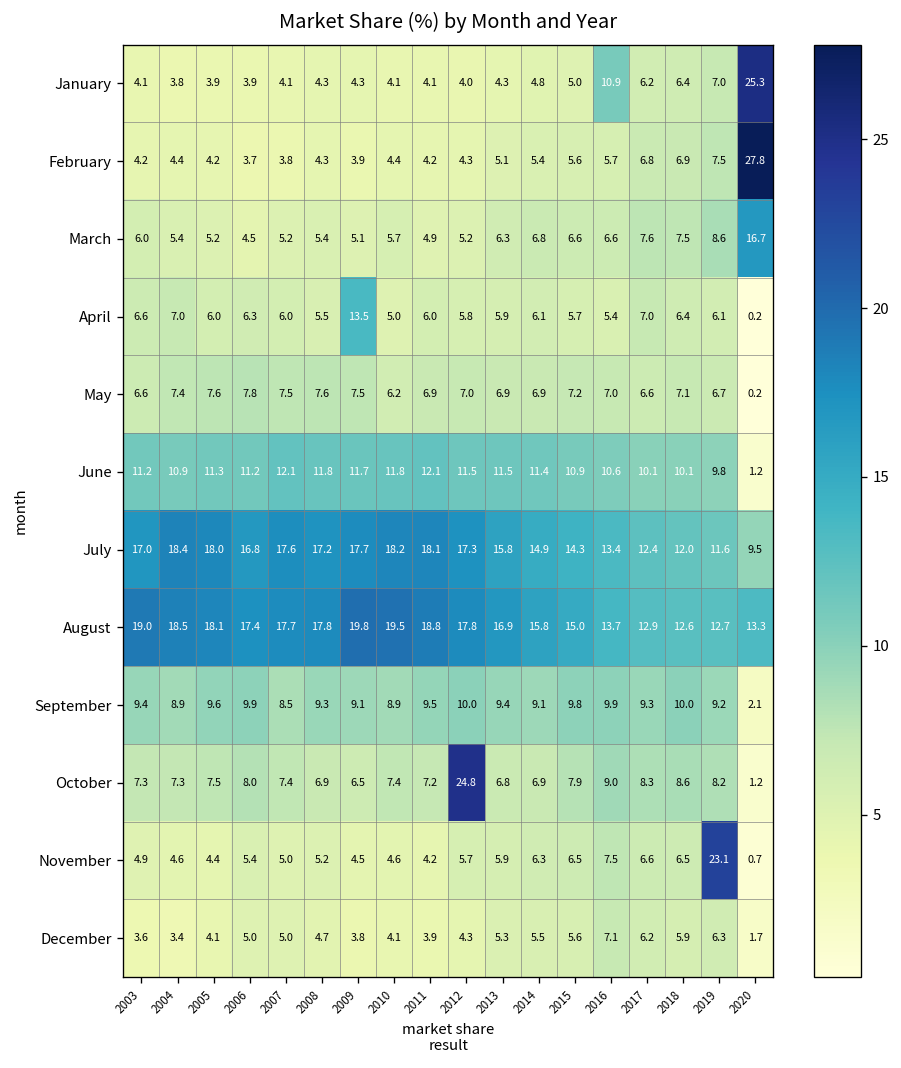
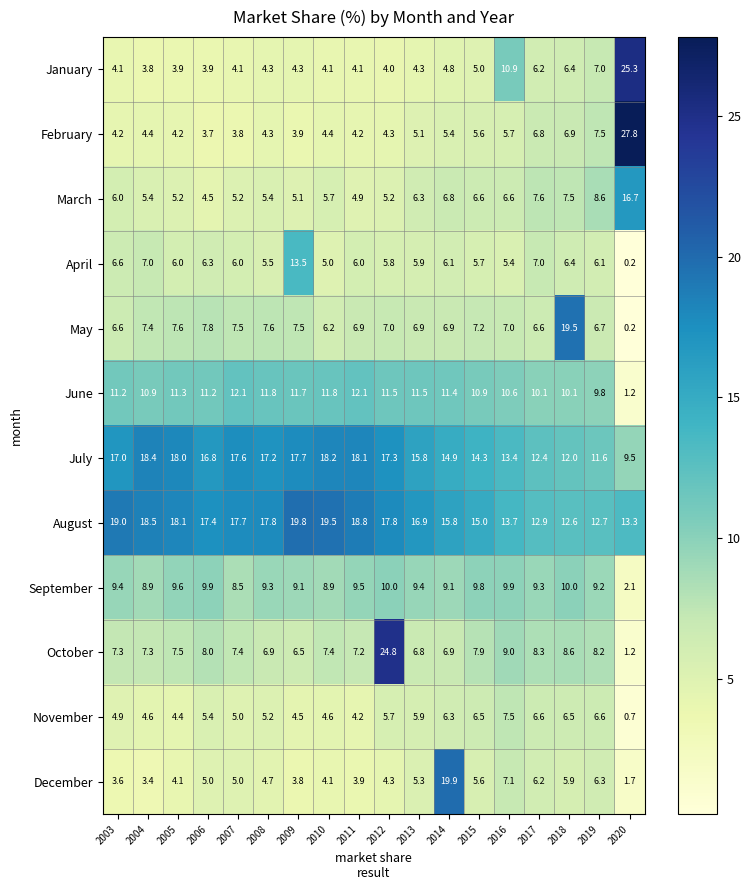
  {
    "May": {
      "2003": 6.6,
      "2004": 7.4,
      "2005": 7.6,
      "2006": 7.8,
      "2007": 7.5,
      "2008": 7.6,
      "2009": 7.5,
      "2010": 6.2,
      "2011": 6.9,
      "2012": 7.0,
      "2013": 6.9,
      "2014": 6.9,
      "2015": 7.2,
      "2016": 7.0,
      "2017": 6.6,
-     "2018": 7.1,
+     "2018": 19.5,
      "2019": 6.7,
      "2020": 0.2
    },
    "November": {
      "2003": 4.9,
      "2004": 4.6,
      "2005": 4.4,
      "2006": 5.4,
      "2007": 5.0,
      "2008": 5.2,
      "2009": 4.5,
      "2010": 4.6,
      "2011": 4.2,
      "2012": 5.7,
      "2013": 5.9,
      "2014": 6.3,
      "2015": 6.5,
      "2016": 7.5,
      "2017": 6.6,
      "2018": 6.5,
-     "2019": 23.1,
+     "2019": 6.6,
      "2020": 0.7
    },
    "December": {
      "2003": 3.6,
      "2004": 3.4,
      "2005": 4.1,
      "2006": 5.0,
      "2007": 5.0,
      "2008": 4.7,
      "2009": 3.8,
      "2010": 4.1,
      "2011": 3.9,
      "2012": 4.3,
      "2013": 5.3,
-     "2014": 5.5,
+     "2014": 19.9,
      "2015": 5.6,
      "2016": 7.1,
      "2017": 6.2,
      "2018": 5.9,
      "2019": 6.3,
      "2020": 1.7
    }
  }
